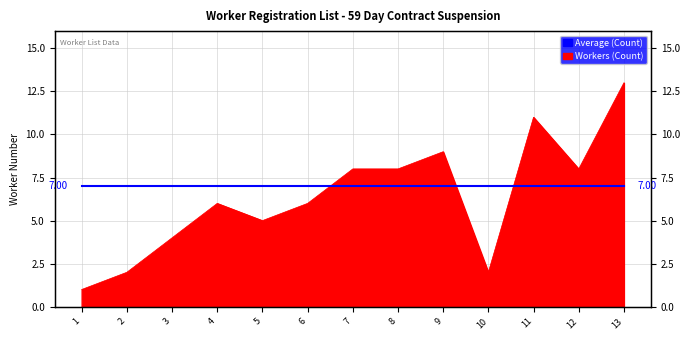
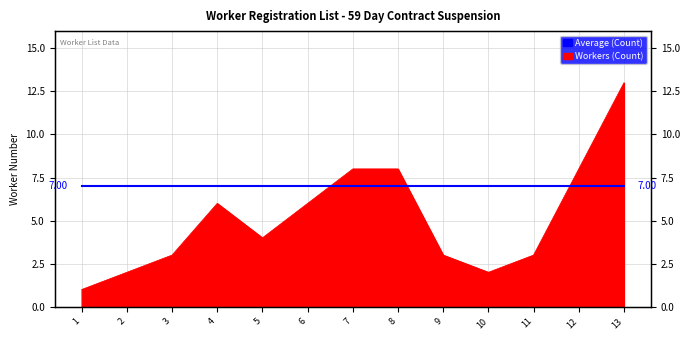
  {
    "Workers (Count)": {
      "1": 1,
      "2": 2,
-     "3": 4,
+     "3": 3,
      "4": 6,
-     "5": 5,
+     "5": 4,
      "6": 6,
      "7": 8,
      "8": 8,
-     "9": 9,
+     "9": 3,
      "10": 2,
-     "11": 11,
+     "11": 3,
      "12": 8,
      "13": 13
    },
    "Average (Count)": {
      "1": 7.00,
      "13": 7.00
    }
  }
